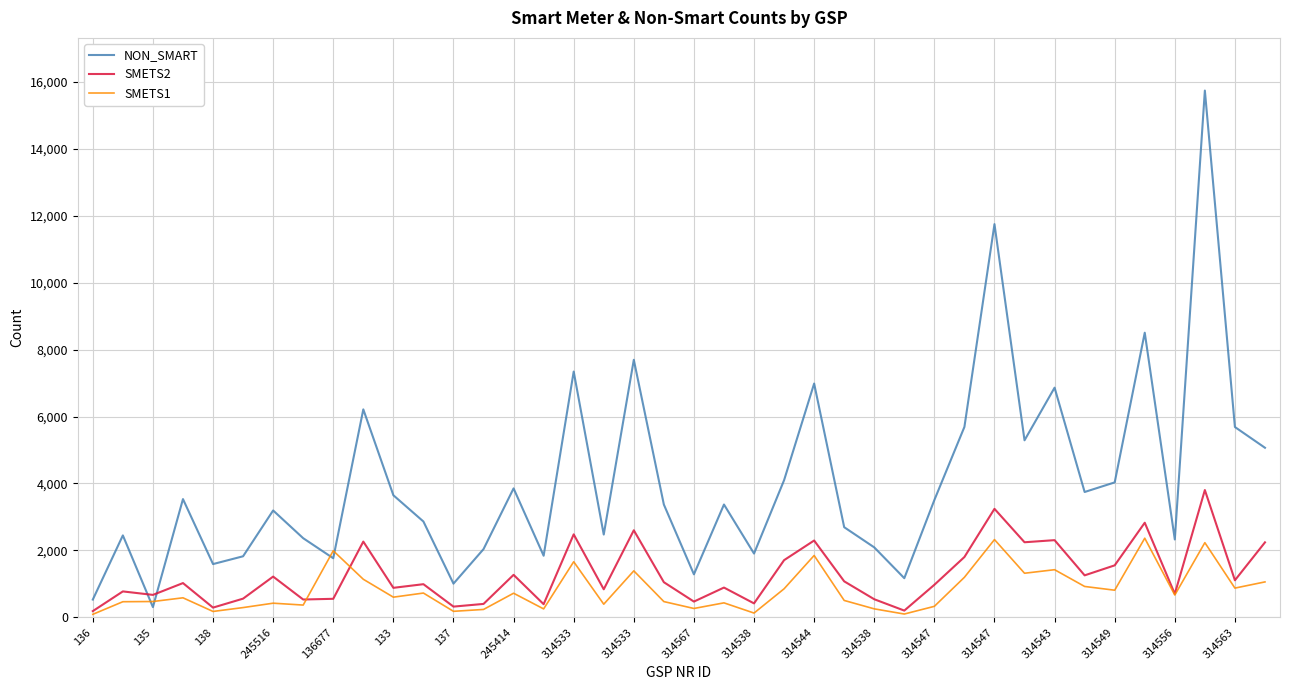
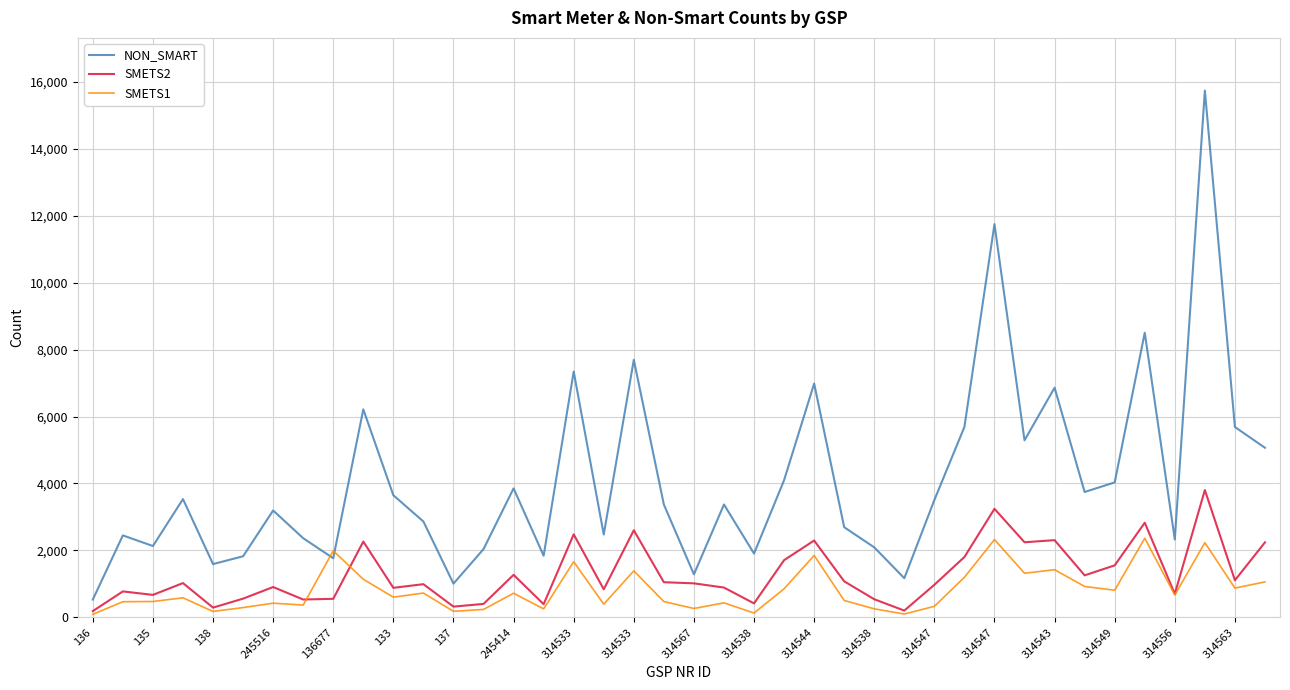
  {
    "NON_SMART": {
      "136": "500",
-     "135": "300",
+     "135": "2,100",
      "138": "1,600",
      "245516": "3,200",
      "136677": "1,800",
      "133": "3,600",
      "137": "1,000",
      "245414": "3,900",
      "314567": "1,300",
      "314544": "7,000",
      "314543": "6,900",
      "314549": "4,000",
      "314556": "2,300",
      "314563": "5,700"
    },
    "SMETS2": {
      "136": "200",
      "135": "700",
      "138": "300",
-     "245516": "1,200",
+     "245516": "900",
      "136677": "600",
      "133": "900",
      "137": "300",
      "245414": "1,300",
-     "314567": "500",
+     "314567": "1,000",
      "314544": "2,300",
      "314543": "2,300",
      "314549": "1,600",
      "314563": "1,100"
    },
    "SMETS1": {
      "136": "100",
      "135": "500",
      "138": "200",
      "245516": "400",
      "136677": "2,000",
      "133": "600",
      "137": "200",
      "245414": "700",
      "314567": "300",
      "314544": "1,800",
      "314543": "1,400",
      "314549": "800",
      "314563": "900"
    }
  }
